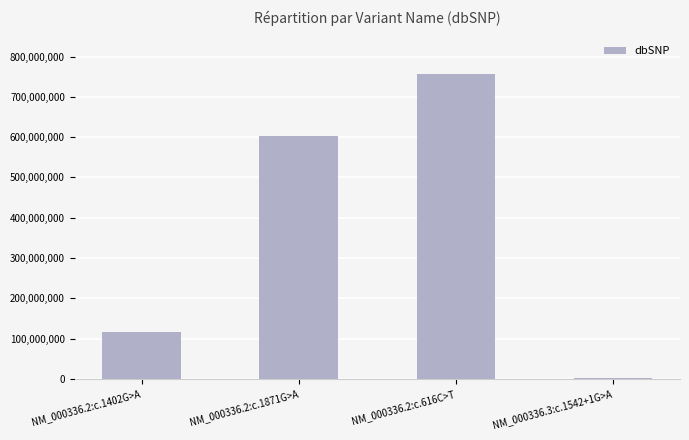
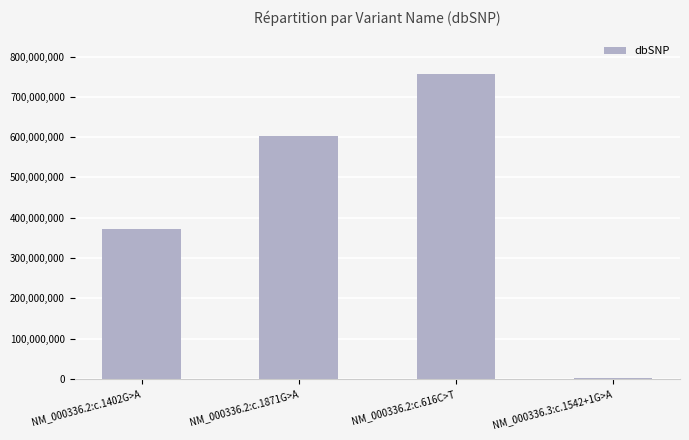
  {
-   "NM_000336.2:c.1402G>A": "120,000,000",
+   "NM_000336.2:c.1402G>A": "370,000,000",
    "NM_000336.2:c.1871G>A": "600,000,000",
    "NM_000336.2:c.616C>T": "760,000,000"
  }
